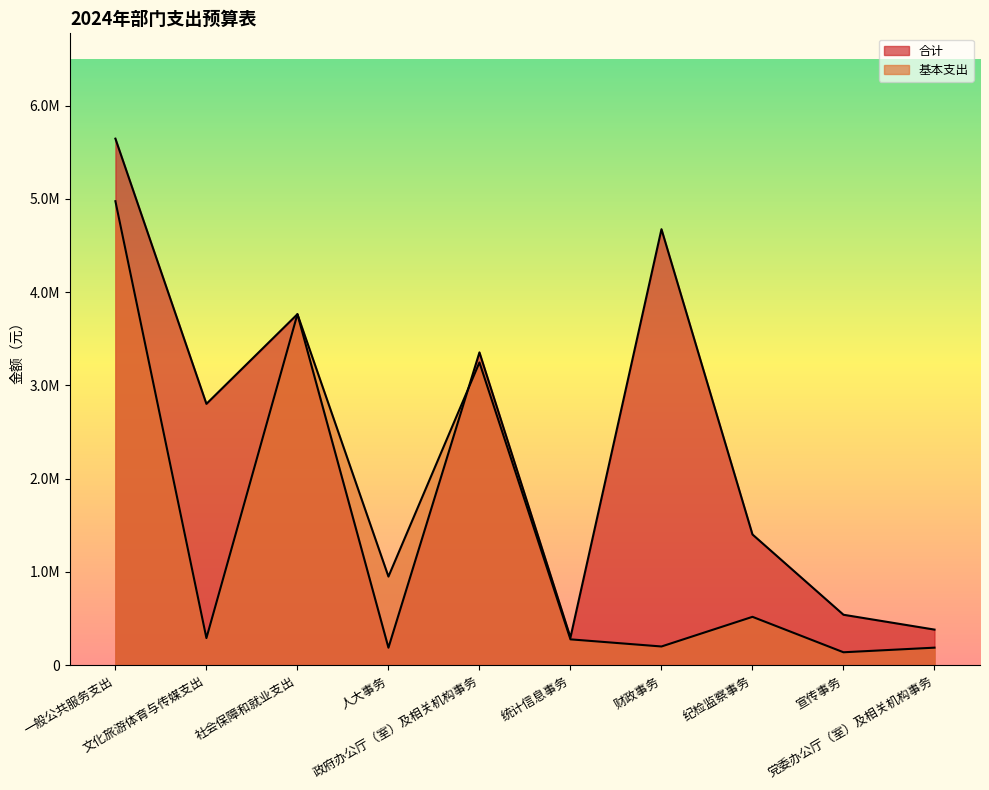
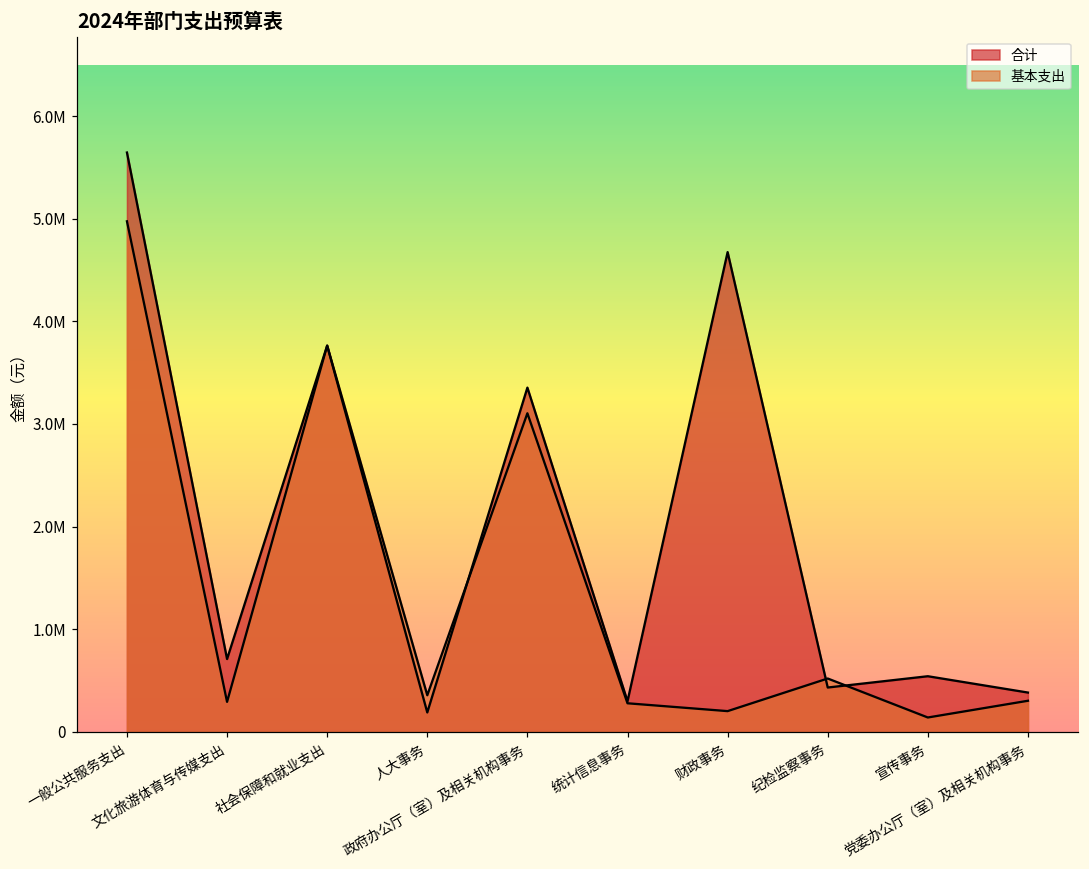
  {
    "合计": {
      "一般公共服务支出": 5600000,
-     "文化旅游体育与传媒支出": 2800000,
+     "文化旅游体育与传媒支出": 700000,
      "人大事务": 200000,
      "政府办公厅（室）及相关机构事务": 3400000,
      "财政事务": 4700000,
-     "纪检监察事务": 1400000,
+     "纪检监察事务": 400000,
      "宣传事务": 500000,
      "党委办公厅（室）及相关机构事务": 400000
    },
    "基本支出": {
      "一般公共服务支出": 5000000,
      "文化旅游体育与传媒支出": 300000,
-     "人大事务": 1000000,
-     "政府办公厅（室）及相关机构事务": 3200000,
+     "人大事务": 400000,
+     "政府办公厅（室）及相关机构事务": 3100000,
      "财政事务": 200000,
      "纪检监察事务": 500000,
      "宣传事务": 100000,
-     "党委办公厅（室）及相关机构事务": 200000
+     "党委办公厅（室）及相关机构事务": 300000
    }
  }
